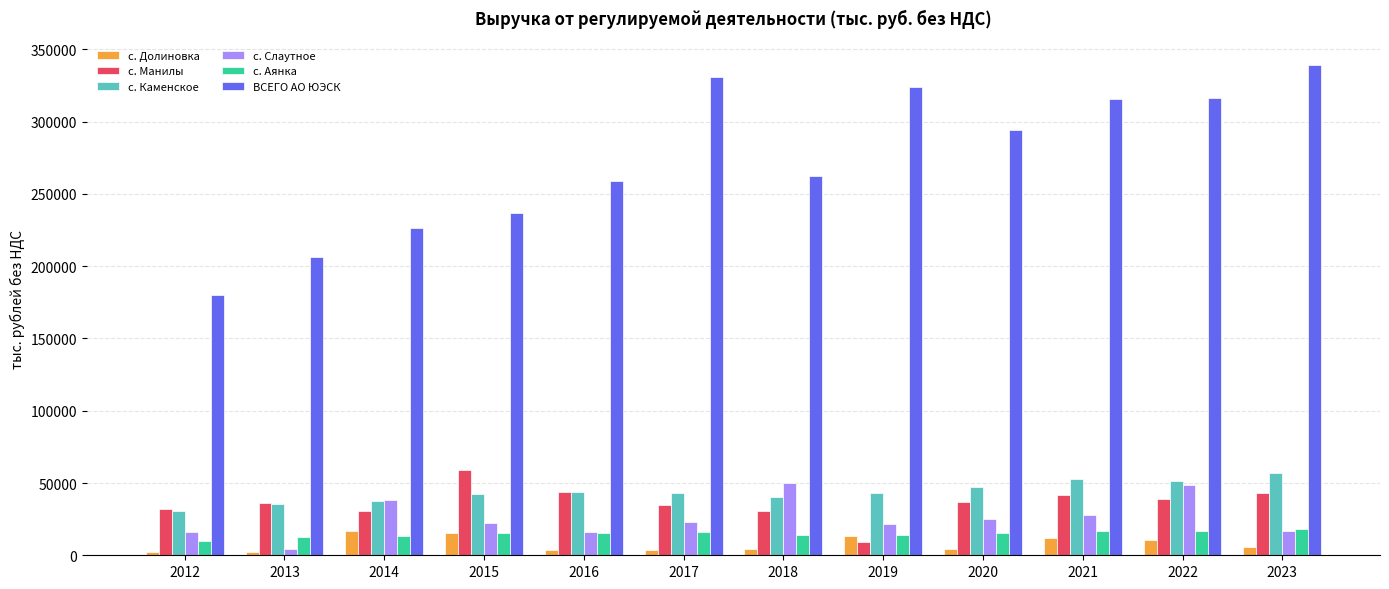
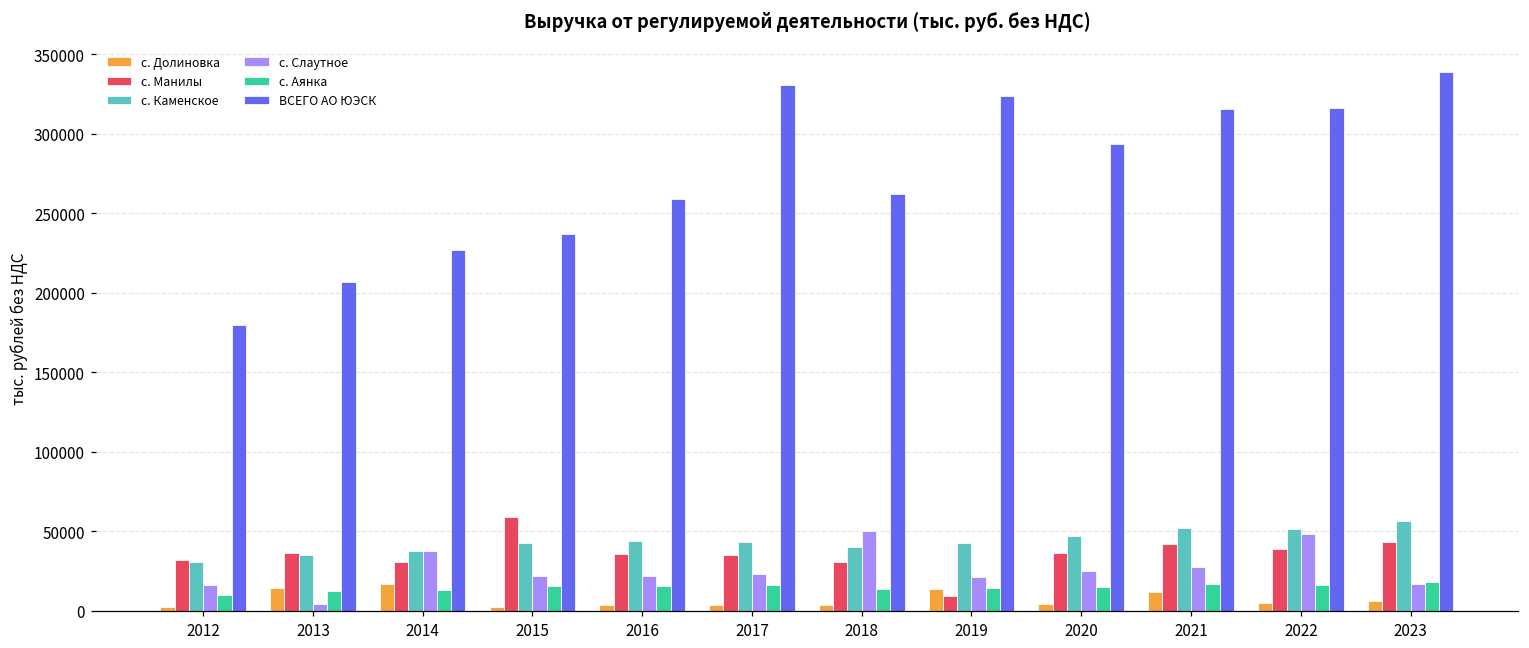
  {
    "с. Долиновка": {
      "2012": 2000,
-     "2013": 2000,
+     "2013": 14000,
      "2014": 17000,
-     "2015": 15000,
+     "2015": 3000,
      "2016": 4000,
      "2017": 4000,
      "2018": 4000,
      "2019": 14000,
      "2020": 4000,
      "2021": 12000,
-     "2022": 11000,
+     "2022": 5000,
      "2023": 6000
    },
    "с. Манилы": {
      "2012": 32000,
      "2013": 36000,
      "2014": 31000,
      "2015": 59000,
-     "2016": 44000,
+     "2016": 36000,
      "2017": 35000,
      "2018": 30000,
      "2019": 9000,
      "2020": 37000,
      "2021": 42000,
      "2022": 39000,
      "2023": 43000
    },
    "с. Слаутное": {
      "2012": 16000,
      "2013": 4000,
      "2014": 38000,
      "2015": 22000,
-     "2016": 16000,
+     "2016": 22000,
      "2017": 23000,
      "2018": 50000,
      "2019": 22000,
      "2020": 25000,
      "2021": 28000,
      "2022": 48000,
      "2023": 17000
    },
    "ВСЕГО АО ЮЭСК": {
      "2012": 180000,
      "2013": 207000,
      "2014": 227000,
      "2015": 237000,
      "2016": 259000,
      "2017": 331000,
      "2018": 262000,
      "2019": 324000,
      "2020": 294000,
      "2021": 316000,
      "2022": 316000,
      "2023": 339000
    }
  }
